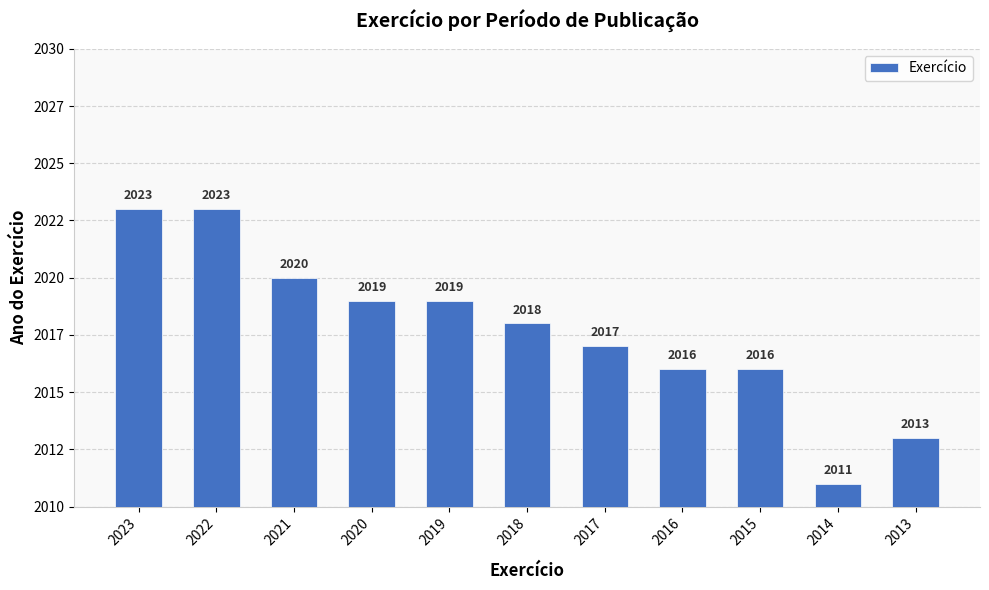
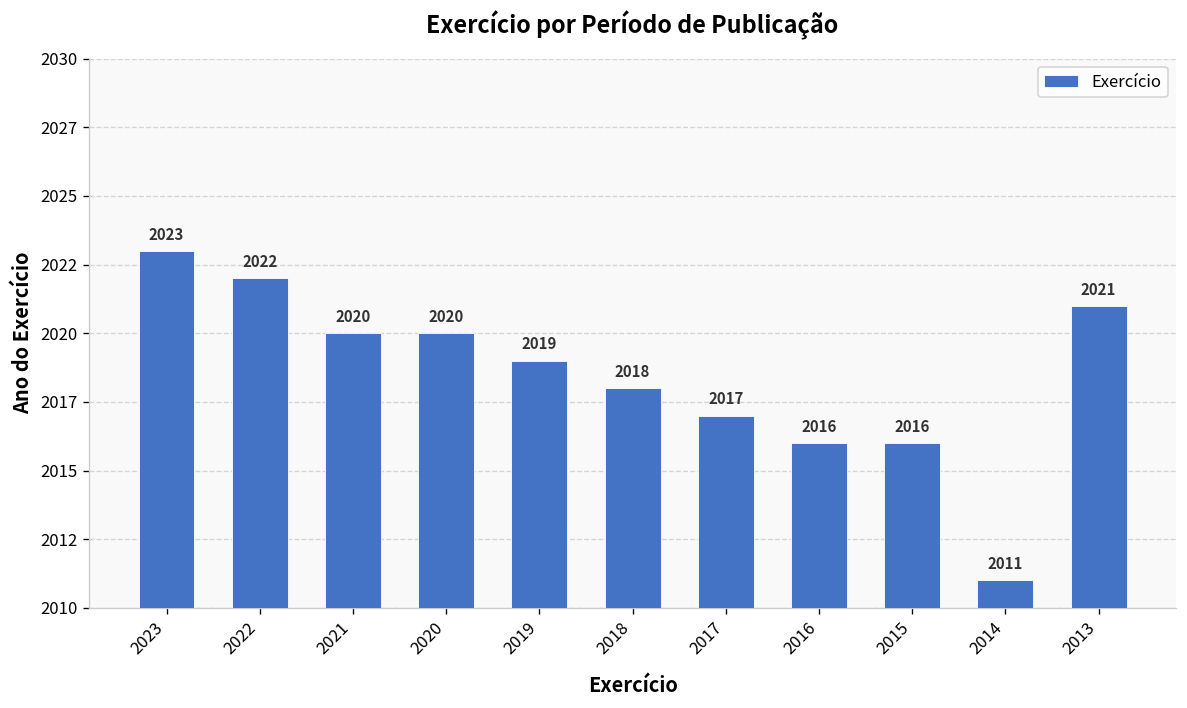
  {
    "2023": 2023,
-   "2022": 2023,
+   "2022": 2022,
    "2021": 2020,
-   "2020": 2019,
+   "2020": 2020,
    "2019": 2019,
    "2018": 2018,
    "2017": 2017,
    "2016": 2016,
    "2015": 2016,
    "2014": 2011,
-   "2013": 2013
+   "2013": 2021
  }
